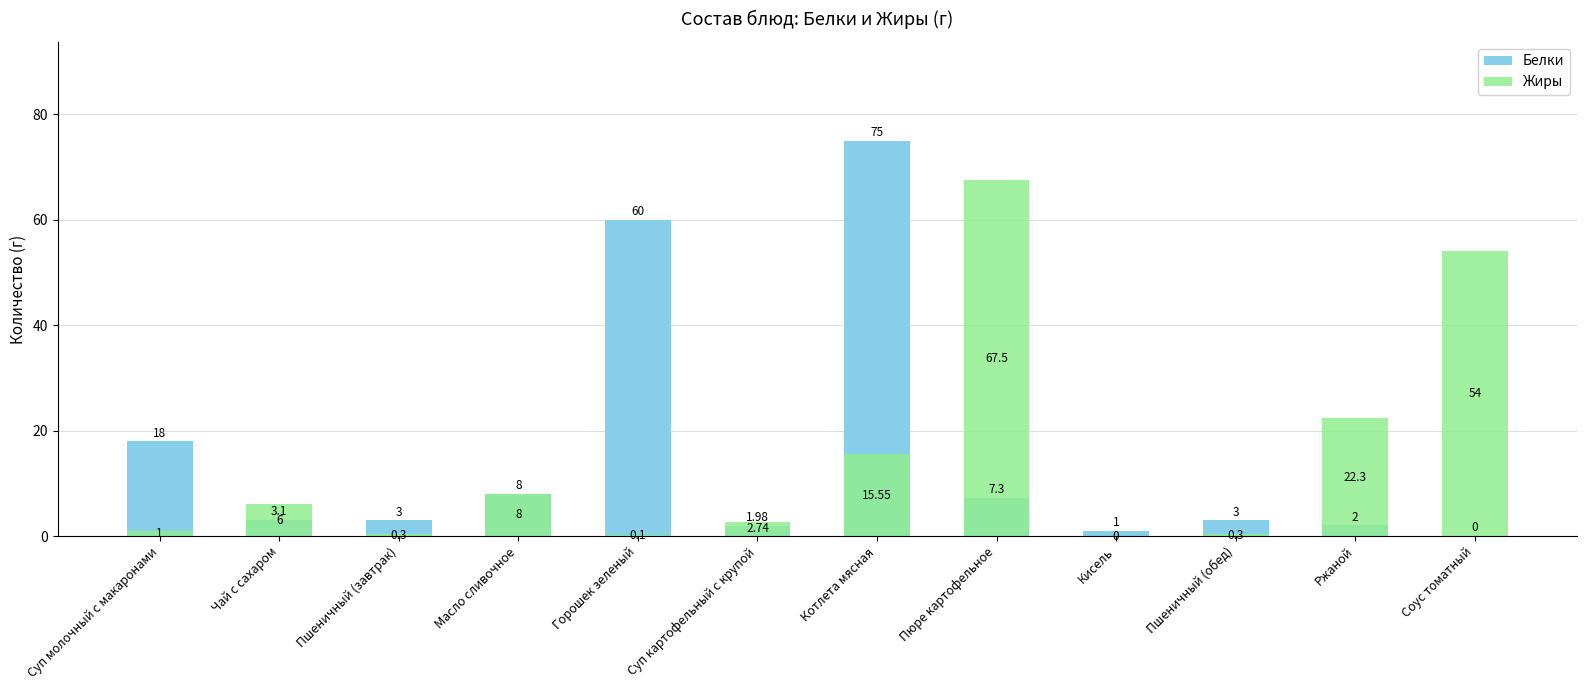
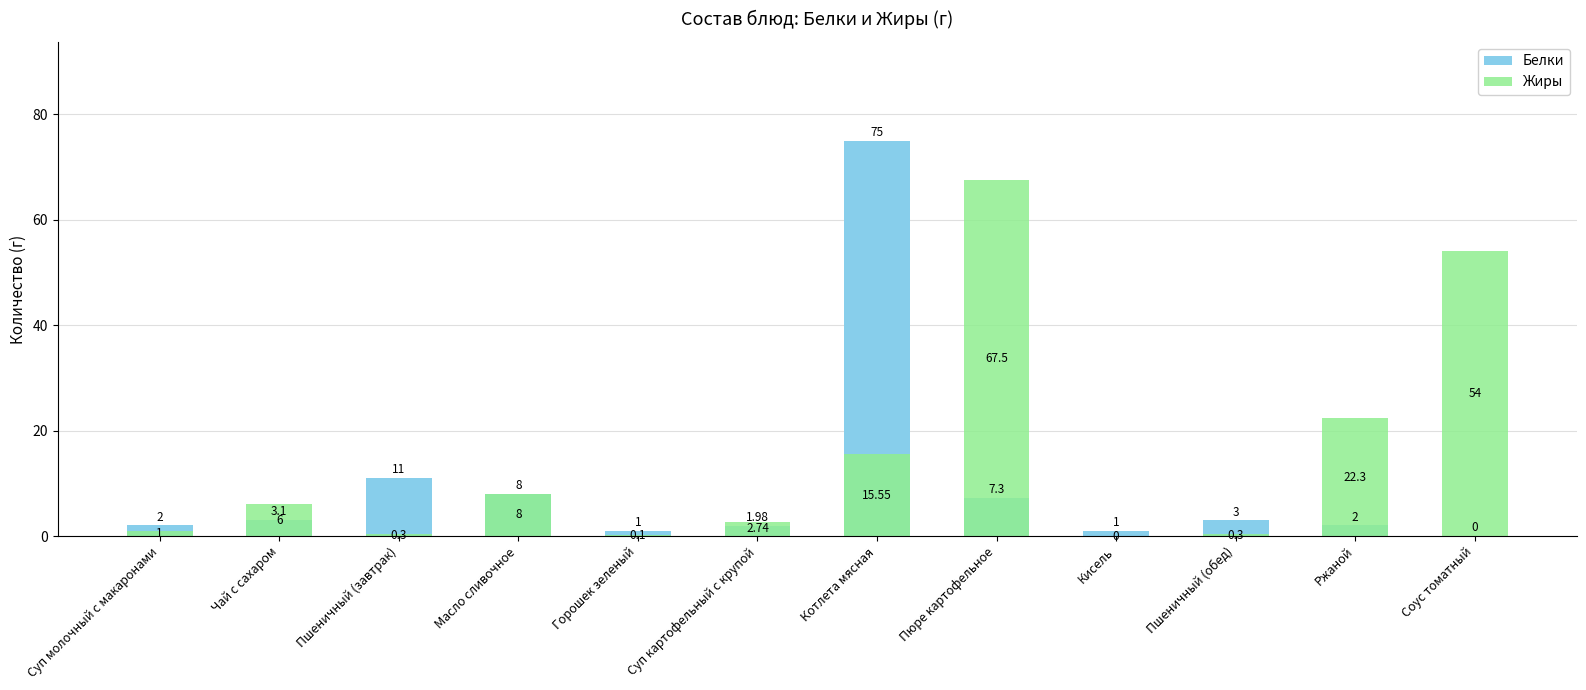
  {
    "Белки": {
-     "Суп молочный с макаронами": 18,
-     "Пшеничный (завтрак)": 3,
+     "Суп молочный с макаронами": 2,
+     "Пшеничный (завтрак)": 11,
      "Масло сливочное": 8,
-     "Горошек зеленый": 60,
+     "Горошек зеленый": 1,
      "Котлета мясная": 75,
      "Кисель": 1,
      "Пшеничный (обед)": 3,
      "Соус томатный": 0
    },
    "Жиры": {
      "Пшеничный (завтрак)": 0.3,
      "Масло сливочное": 8,
      "Горошек зеленый": 0.1,
      "Суп картофельный с крупой": 2.74,
      "Пюре картофельное": 67.5,
      "Кисель": 0,
      "Пшеничный (обед)": 0.3,
      "Ржаной": 22.3,
      "Соус томатный": 54
    }
  }
